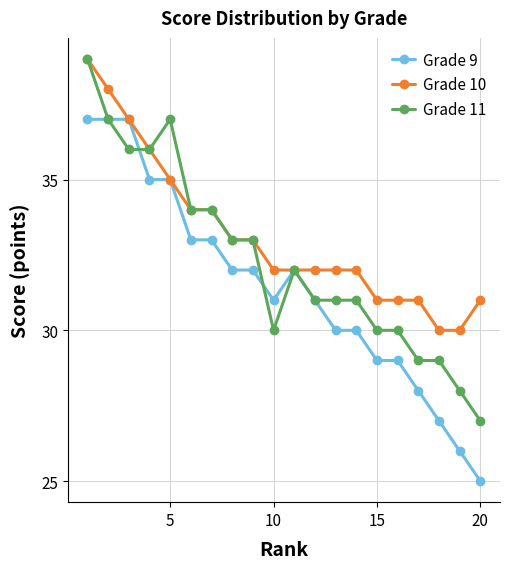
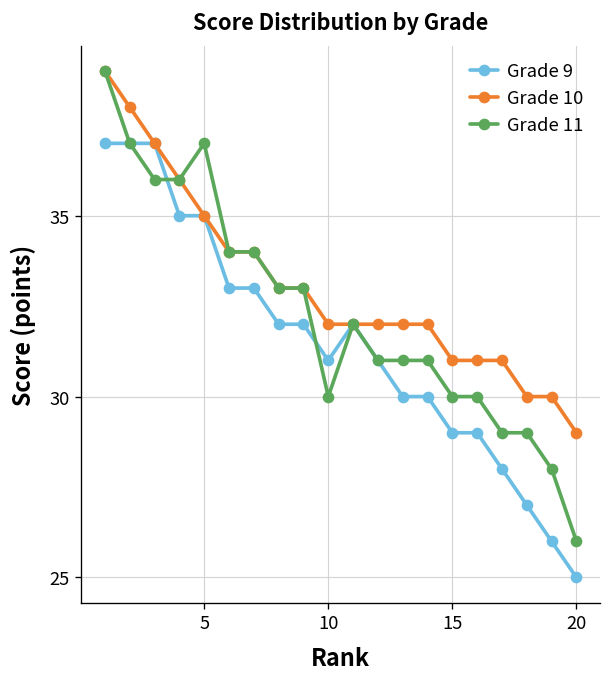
  {
    "Grade 9": {
      "10": 31,
      "15": 29,
      "20": 25
    },
    "Grade 10": {
      "10": 32,
      "15": 31,
-     "20": 31
+     "20": 29
    },
    "Grade 11": {
      "5": 37,
      "10": 30,
      "15": 30,
-     "20": 27
+     "20": 26
    }
  }
